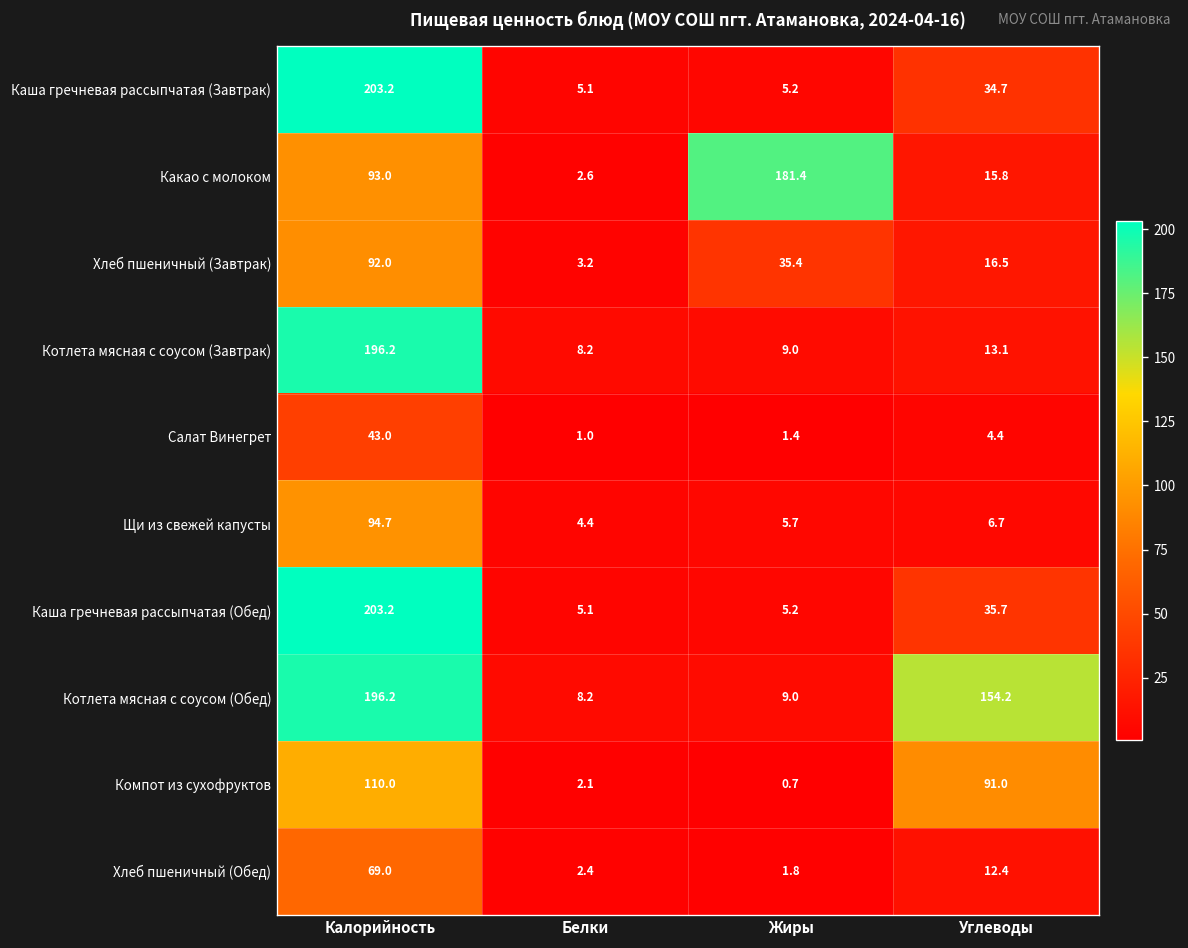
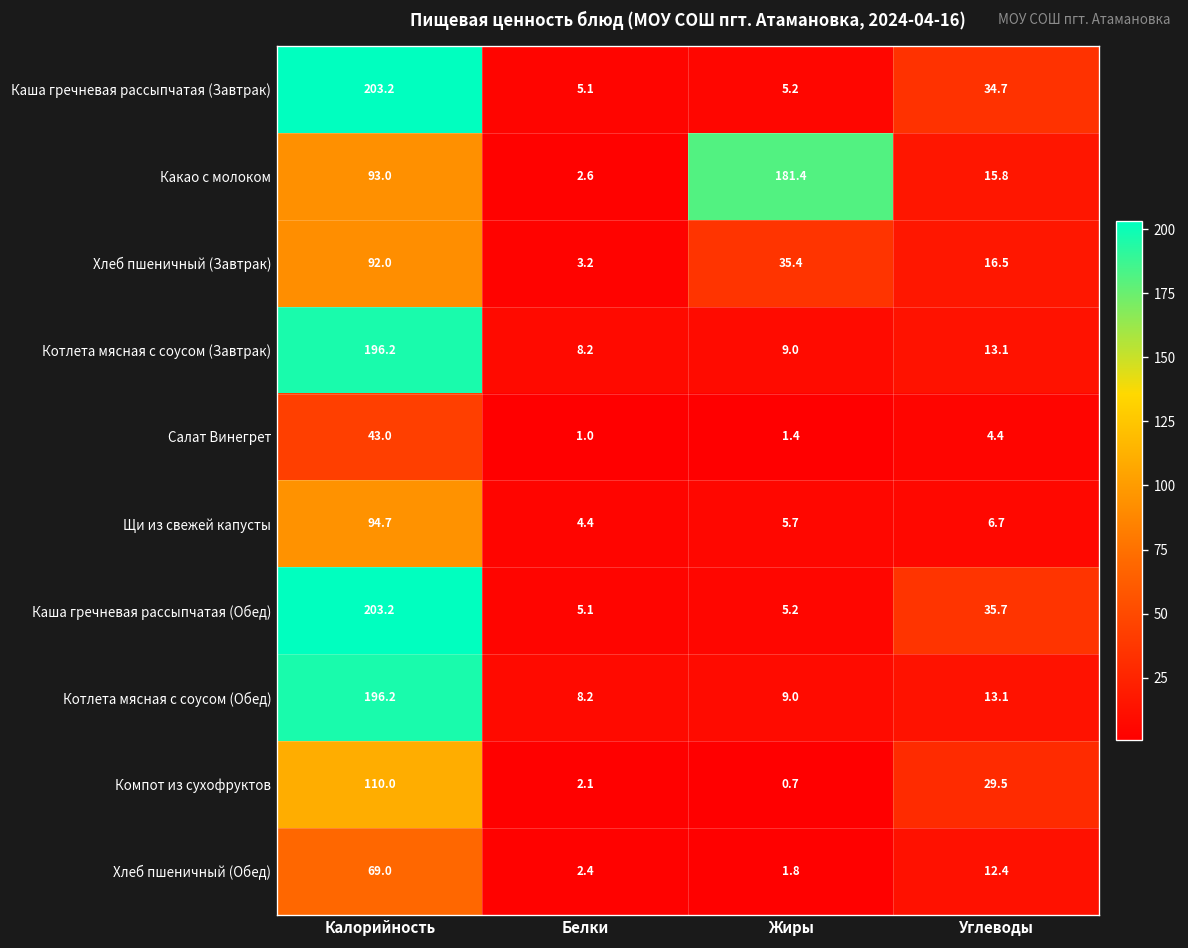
  {
    "Каша гречневая рассыпчатая (Завтрак)": {
      "Калорийность": 203.2,
      "Белки": 5.1,
      "Жиры": 5.2,
      "Углеводы": 34.7
    },
    "Какао с молоком": {
      "Калорийность": 93.0,
      "Белки": 2.6,
      "Жиры": 181.4,
      "Углеводы": 15.8
    },
    "Хлеб пшеничный (Завтрак)": {
      "Калорийность": 92.0,
      "Белки": 3.2,
      "Жиры": 35.4,
      "Углеводы": 16.5
    },
    "Котлета мясная с соусом (Завтрак)": {
      "Калорийность": 196.2,
      "Белки": 8.2,
      "Жиры": 9.0,
      "Углеводы": 13.1
    },
    "Салат Винегрет": {
      "Калорийность": 43.0,
      "Белки": 1.0,
      "Жиры": 1.4,
      "Углеводы": 4.4
    },
    "Щи из свежей капусты": {
      "Калорийность": 94.7,
      "Белки": 4.4,
      "Жиры": 5.7,
      "Углеводы": 6.7
    },
    "Каша гречневая рассыпчатая (Обед)": {
      "Калорийность": 203.2,
      "Белки": 5.1,
      "Жиры": 5.2,
      "Углеводы": 35.7
    },
    "Котлета мясная с соусом (Обед)": {
      "Калорийность": 196.2,
      "Белки": 8.2,
      "Жиры": 9.0,
-     "Углеводы": 154.2
+     "Углеводы": 13.1
    },
    "Компот из сухофруктов": {
      "Калорийность": 110.0,
      "Белки": 2.1,
      "Жиры": 0.7,
-     "Углеводы": 91.0
+     "Углеводы": 29.5
    },
    "Хлеб пшеничный (Обед)": {
      "Калорийность": 69.0,
      "Белки": 2.4,
      "Жиры": 1.8,
      "Углеводы": 12.4
    }
  }
